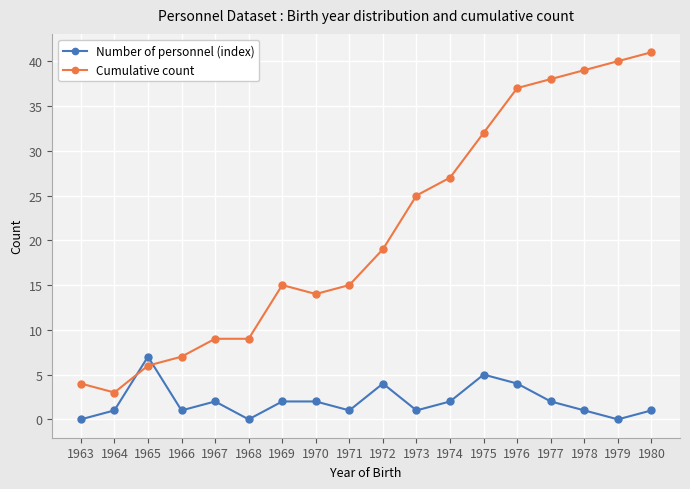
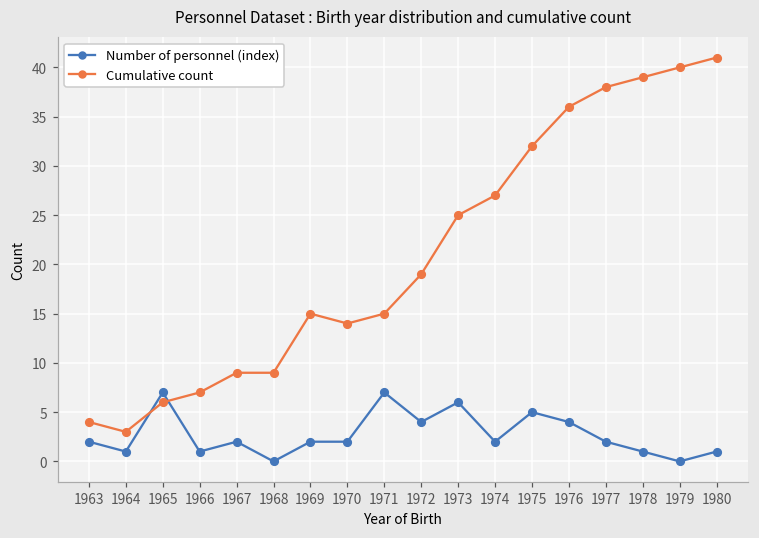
  {
    "Number of personnel (index)": {
-     "1963": 0,
+     "1963": 2,
      "1964": 1,
      "1965": 7,
      "1966": 1,
      "1967": 2,
      "1968": 0,
      "1969": 2,
      "1970": 2,
-     "1971": 1,
+     "1971": 7,
      "1972": 4,
-     "1973": 1,
+     "1973": 6,
      "1974": 2,
      "1975": 5,
      "1976": 4,
      "1977": 2,
      "1978": 1,
      "1979": 0,
      "1980": 1
    },
    "Cumulative count": {
      "1963": 4,
      "1964": 3,
      "1965": 6,
      "1966": 7,
      "1967": 9,
      "1968": 9,
      "1969": 15,
      "1970": 14,
      "1971": 15,
      "1972": 19,
      "1973": 25,
      "1974": 27,
      "1975": 32,
-     "1976": 37,
+     "1976": 36,
      "1977": 38,
      "1978": 39,
      "1979": 40,
      "1980": 41
    }
  }
